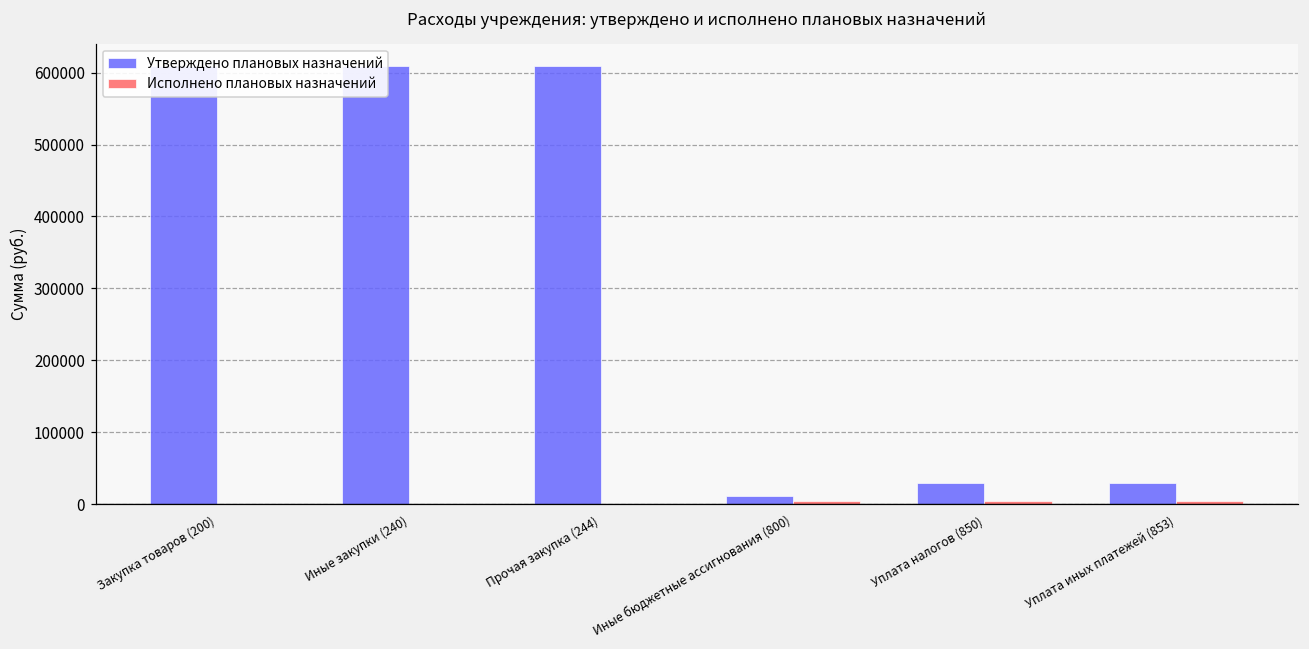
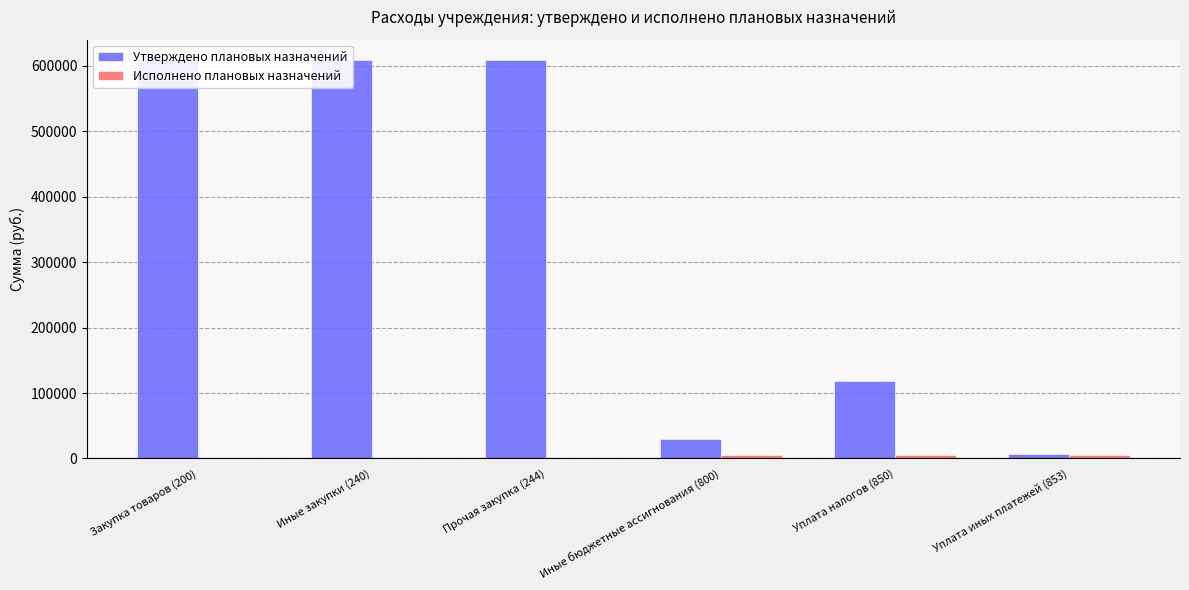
  {
    "Утверждено плановых назначений": {
      "Прочая закупка (244)": 610000,
-     "Иные бюджетные ассигнования (800)": 10000,
-     "Уплата налогов (850)": 30000,
-     "Уплата иных платежей (853)": 30000
+     "Иные бюджетные ассигнования (800)": 30000,
+     "Уплата налогов (850)": 120000,
+     "Уплата иных платежей (853)": 10000
    },
    "Исполнено плановых назначений": {
      "Закупка товаров (200)": 0,
      "Иные закупки (240)": 0,
      "Прочая закупка (244)": 0,
      "Иные бюджетные ассигнования (800)": 0,
      "Уплата налогов (850)": 0,
      "Уплата иных платежей (853)": 0
    }
  }
